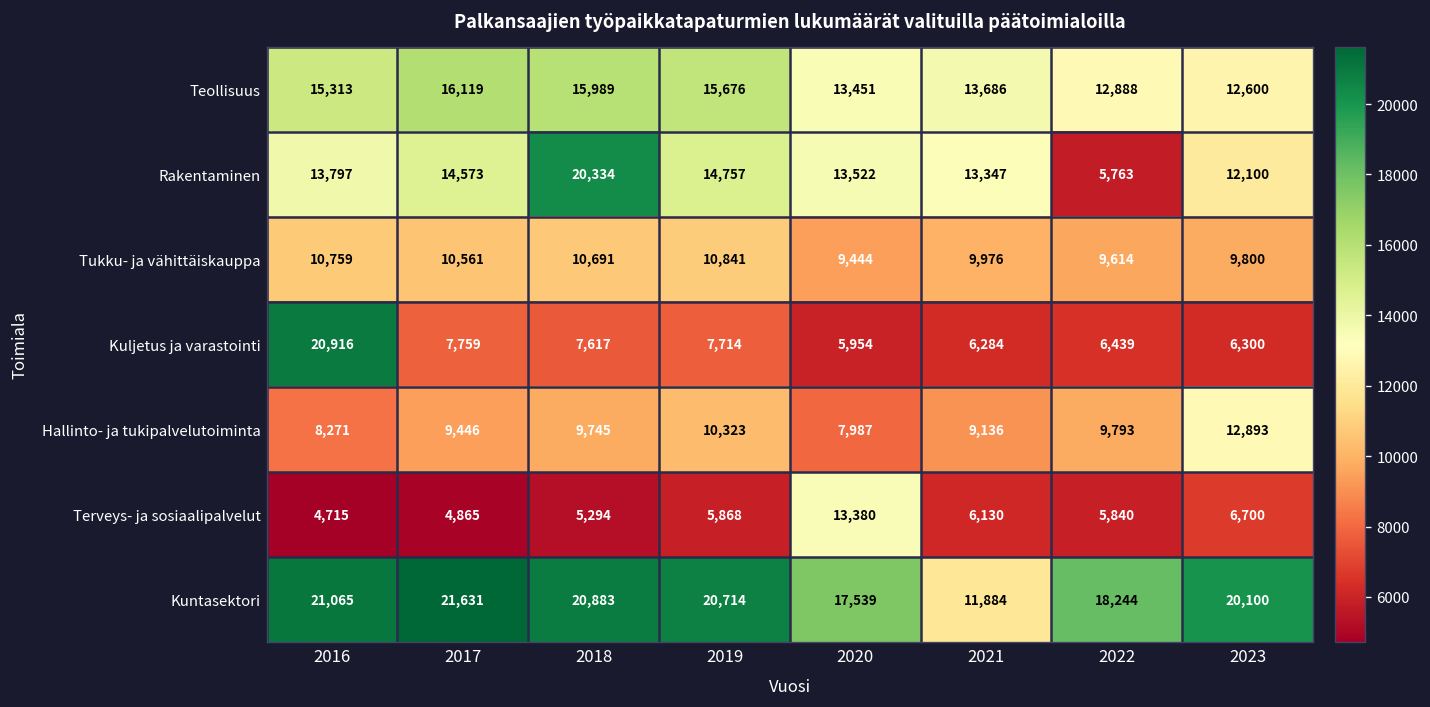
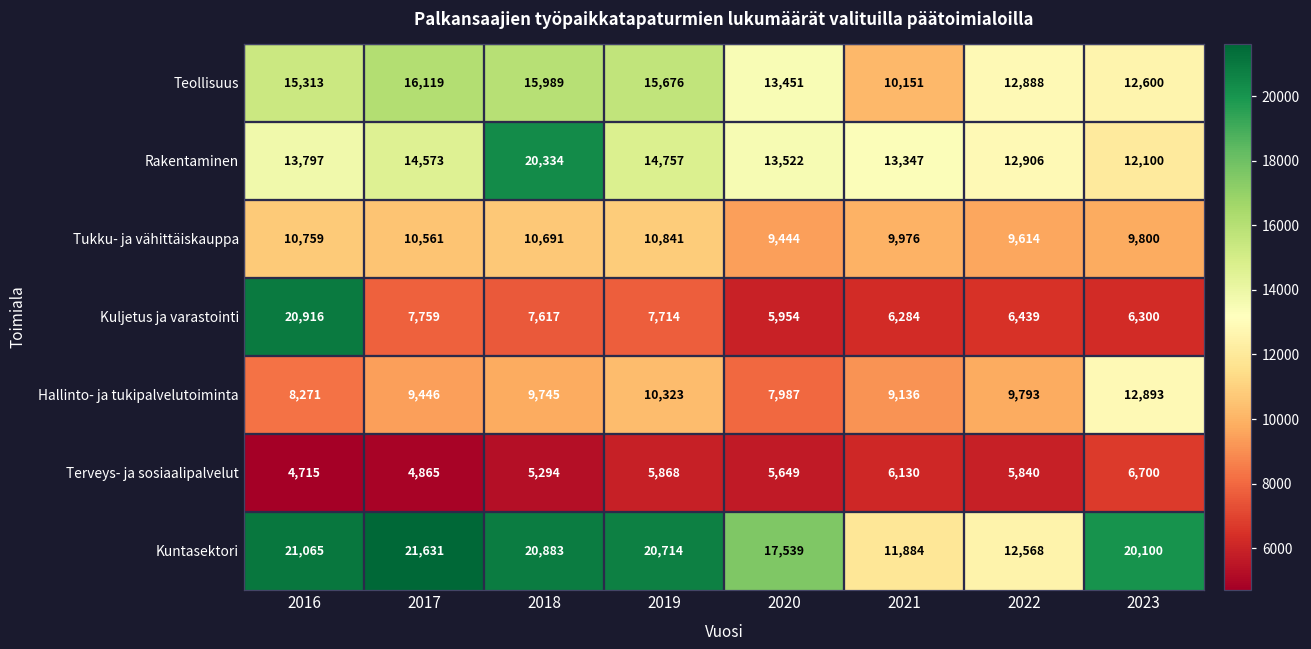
  {
    "Teollisuus": {
      "2016": "15,313",
      "2017": "16,119",
      "2018": "15,989",
      "2019": "15,676",
      "2020": "13,451",
-     "2021": "13,686",
+     "2021": "10,151",
      "2022": "12,888",
      "2023": "12,600"
    },
    "Rakentaminen": {
      "2016": "13,797",
      "2017": "14,573",
      "2018": "20,334",
      "2019": "14,757",
      "2020": "13,522",
      "2021": "13,347",
-     "2022": "5,763",
+     "2022": "12,906",
      "2023": "12,100"
    },
    "Tukku- ja vähittäiskauppa": {
      "2016": "10,759",
      "2017": "10,561",
      "2018": "10,691",
      "2019": "10,841",
      "2020": "9,444",
      "2021": "9,976",
      "2022": "9,614",
      "2023": "9,800"
    },
    "Kuljetus ja varastointi": {
      "2016": "20,916",
      "2017": "7,759",
      "2018": "7,617",
      "2019": "7,714",
      "2020": "5,954",
      "2021": "6,284",
      "2022": "6,439",
      "2023": "6,300"
    },
    "Hallinto- ja tukipalvelutoiminta": {
      "2016": "8,271",
      "2017": "9,446",
      "2018": "9,745",
      "2019": "10,323",
      "2020": "7,987",
      "2021": "9,136",
      "2022": "9,793",
      "2023": "12,893"
    },
    "Terveys- ja sosiaalipalvelut": {
      "2016": "4,715",
      "2017": "4,865",
      "2018": "5,294",
      "2019": "5,868",
-     "2020": "13,380",
+     "2020": "5,649",
      "2021": "6,130",
      "2022": "5,840",
      "2023": "6,700"
    },
    "Kuntasektori": {
      "2016": "21,065",
      "2017": "21,631",
      "2018": "20,883",
      "2019": "20,714",
      "2020": "17,539",
      "2021": "11,884",
-     "2022": "18,244",
+     "2022": "12,568",
      "2023": "20,100"
    }
  }
